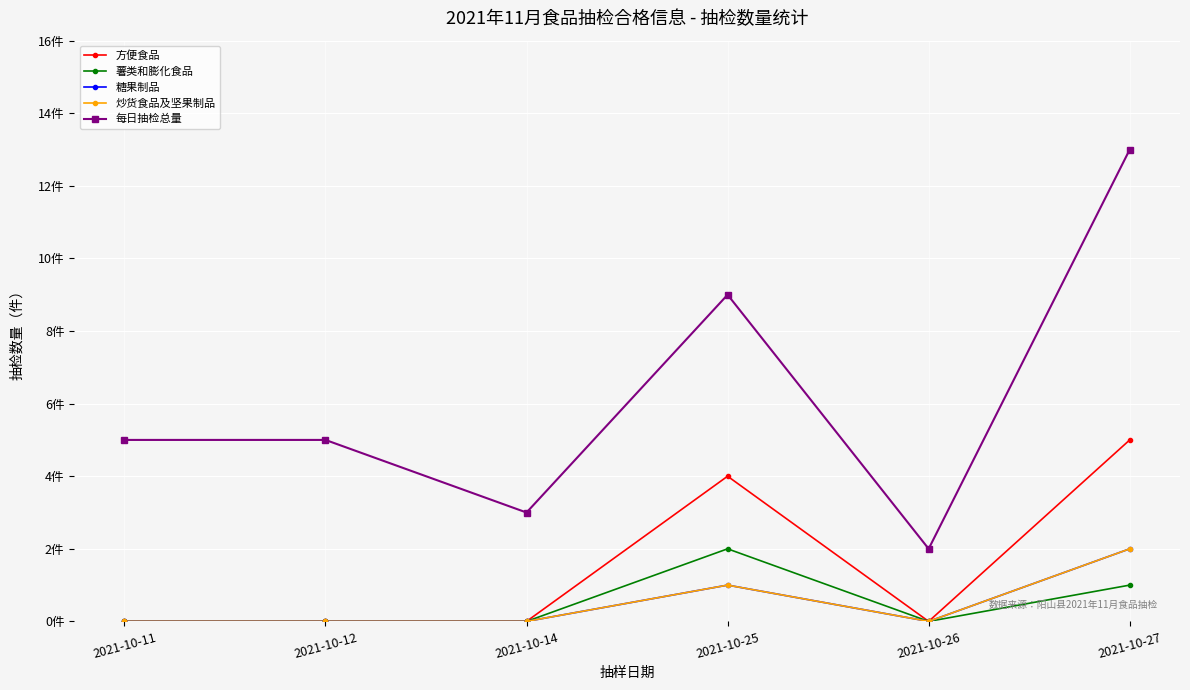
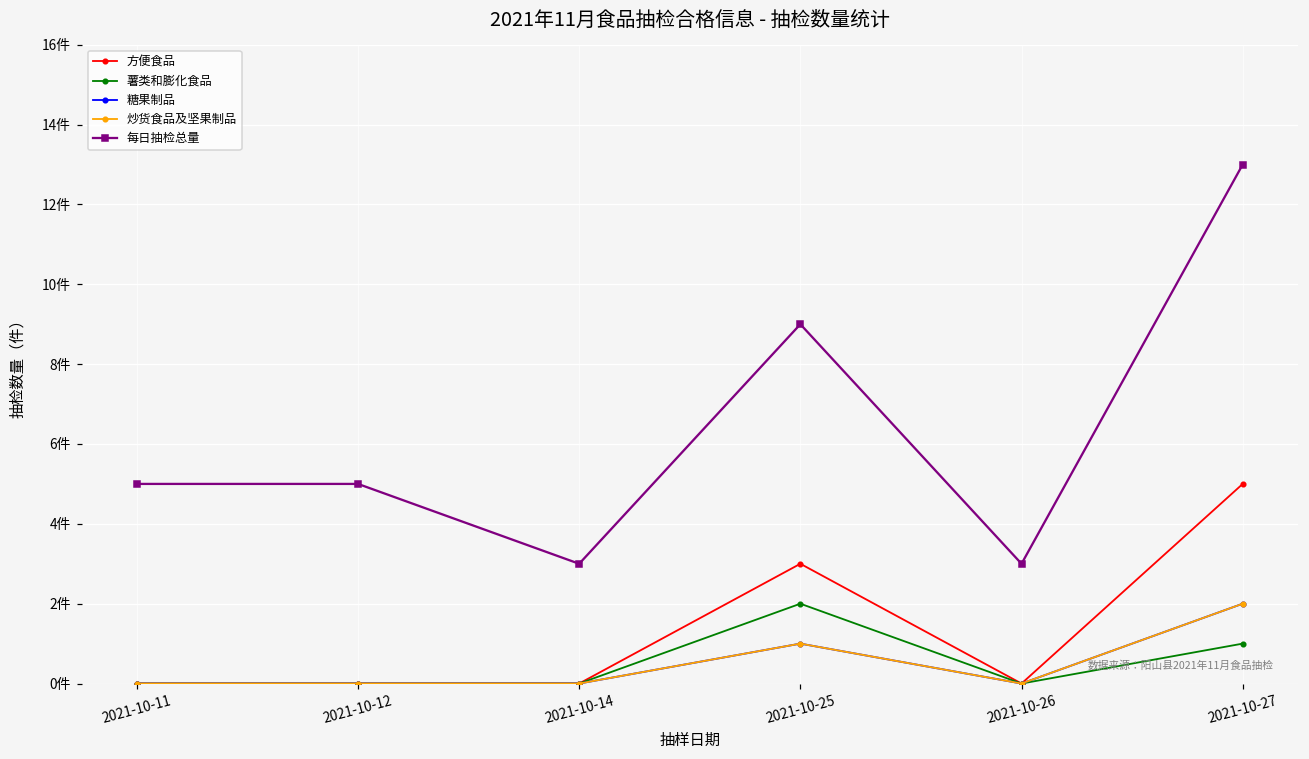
  {
    "方便食品": {
-     "2021-10-25": "4件",
+     "2021-10-25": "3件",
      "2021-10-27": "5件"
    },
    "薯类和膨化食品": {
      "2021-10-25": "2件",
      "2021-10-27": "1件"
    },
    "炒货食品及坚果制品": {
      "2021-10-25": "1件",
      "2021-10-27": "2件"
    },
    "每日抽检总量": {
      "2021-10-11": "5件",
      "2021-10-12": "5件",
      "2021-10-14": "3件",
      "2021-10-25": "9件",
-     "2021-10-26": "2件",
+     "2021-10-26": "3件",
      "2021-10-27": "13件"
    }
  }
